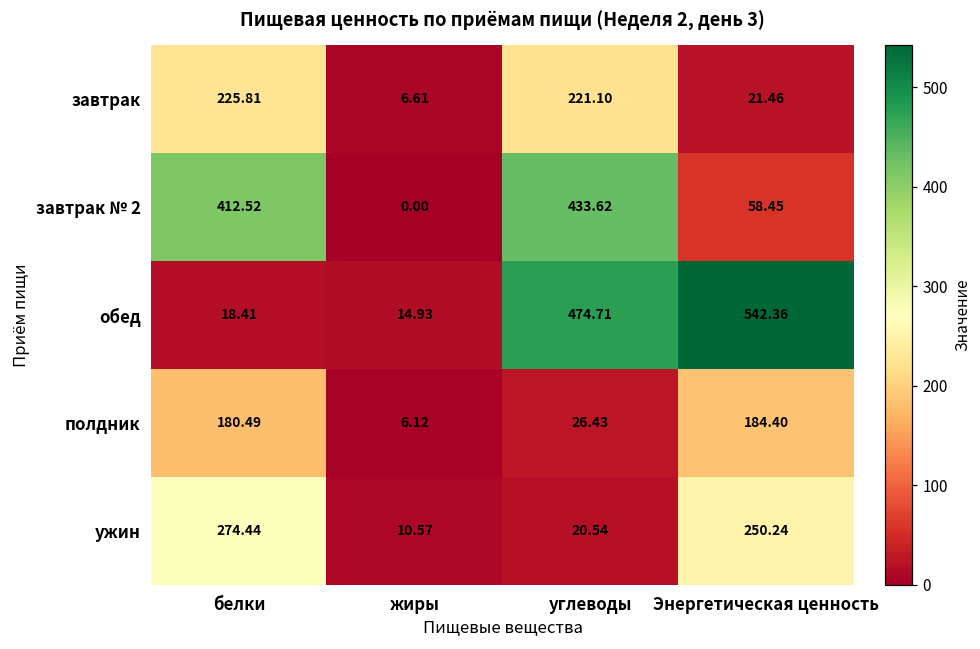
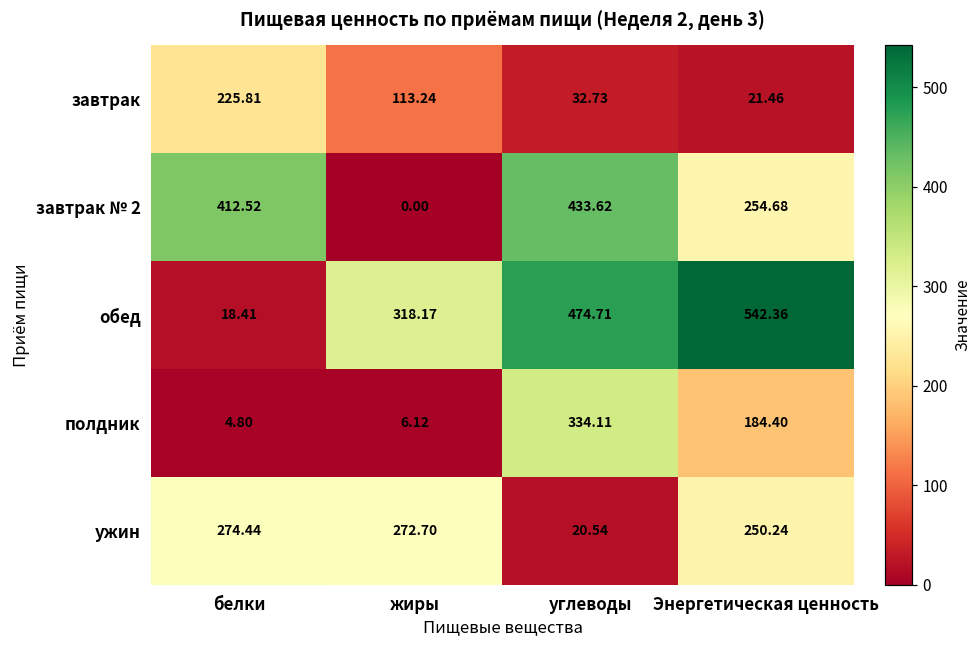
  {
    "завтрак": {
      "белки": 225.81,
-     "жиры": 6.61,
-     "углеводы": 221.10,
+     "жиры": 113.24,
+     "углеводы": 32.73,
      "Энергетическая ценность": 21.46
    },
    "завтрак № 2": {
      "белки": 412.52,
      "жиры": 0.00,
      "углеводы": 433.62,
-     "Энергетическая ценность": 58.45
+     "Энергетическая ценность": 254.68
    },
    "обед": {
      "белки": 18.41,
-     "жиры": 14.93,
+     "жиры": 318.17,
      "углеводы": 474.71,
      "Энергетическая ценность": 542.36
    },
    "полдник": {
-     "белки": 180.49,
+     "белки": 4.80,
      "жиры": 6.12,
-     "углеводы": 26.43,
+     "углеводы": 334.11,
      "Энергетическая ценность": 184.40
    },
    "ужин": {
      "белки": 274.44,
-     "жиры": 10.57,
+     "жиры": 272.70,
      "углеводы": 20.54,
      "Энергетическая ценность": 250.24
    }
  }
